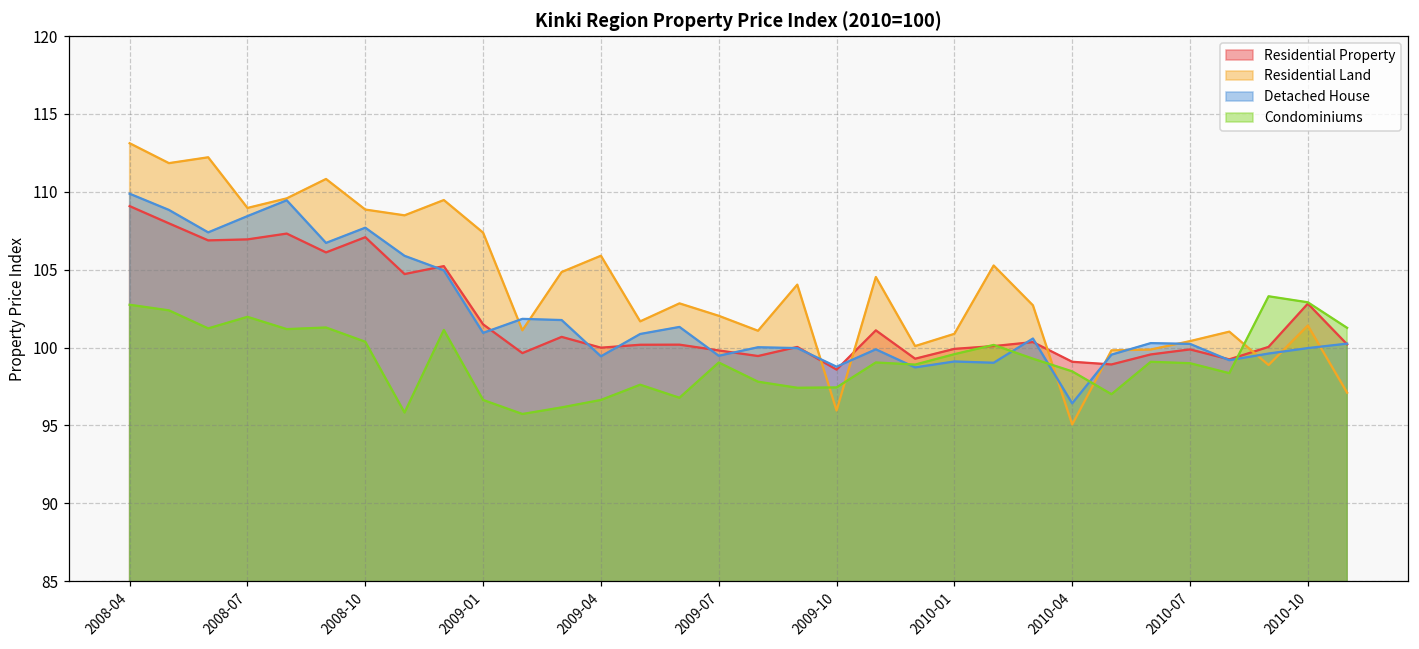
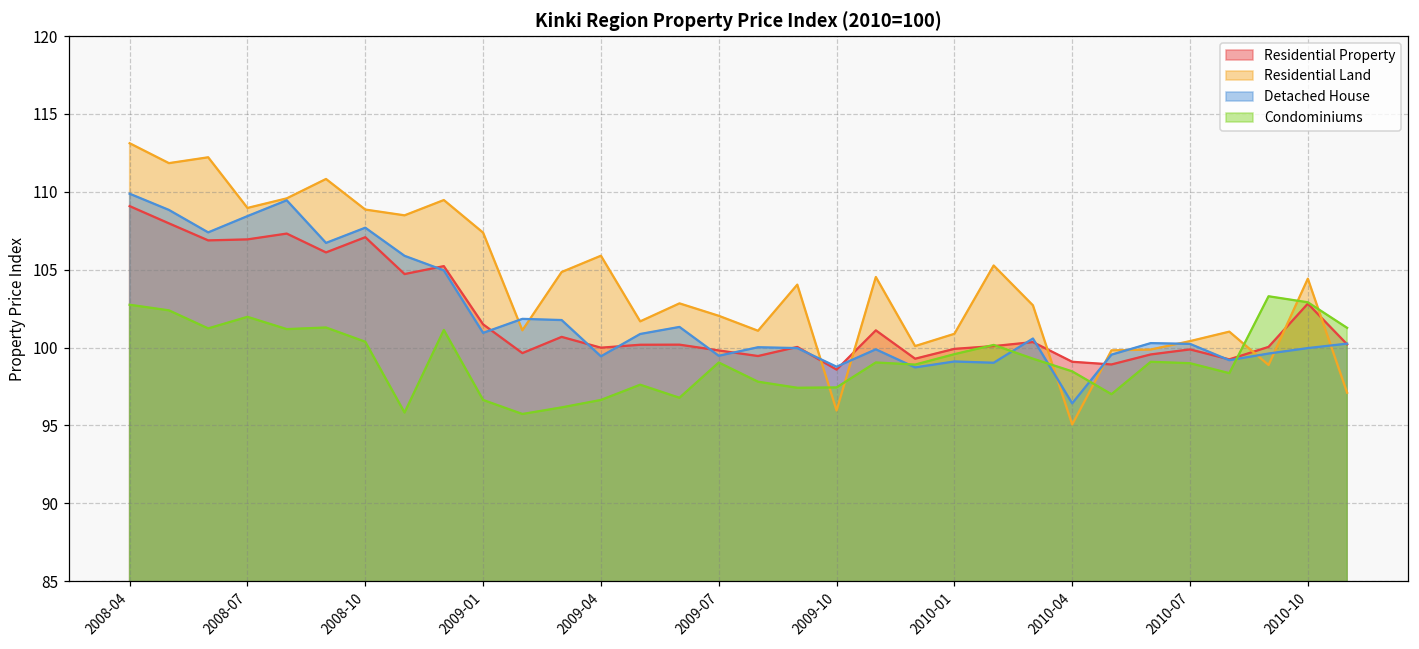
  {
    "Residential Property": {
      "2008-04": 109.1,
      "2008-07": 106.9,
      "2008-10": 107.1,
      "2009-01": 101.5,
      "2009-04": 100.0,
      "2009-07": 99.8,
      "2009-10": 98.6,
      "2010-01": 99.9,
      "2010-04": 99.1,
      "2010-07": 99.9
    },
    "Residential Land": {
      "2008-04": 113.1,
      "2008-07": 109.0,
      "2008-10": 108.9,
      "2009-01": 107.4,
      "2009-04": 105.9,
      "2009-07": 102.0,
      "2009-10": 96.0,
      "2010-01": 100.9,
      "2010-04": 95.1,
-     "2010-10": 101.4
+     "2010-10": 104.4
    },
    "Detached House": {
      "2008-04": 109.9,
      "2008-07": 108.4,
      "2008-10": 107.7,
      "2009-01": 100.9,
      "2009-04": 99.4,
      "2009-07": 99.5,
      "2009-10": 98.8,
      "2010-01": 99.1,
      "2010-04": 96.4,
      "2010-10": 100.0
    },
    "Condominiums": {
      "2008-04": 102.7,
      "2008-07": 102.0,
      "2008-10": 100.4,
      "2009-01": 96.6,
      "2009-04": 96.6,
      "2009-07": 99.0,
      "2009-10": 97.4,
      "2010-01": 99.6,
      "2010-04": 98.5,
      "2010-07": 99.0
    }
  }
